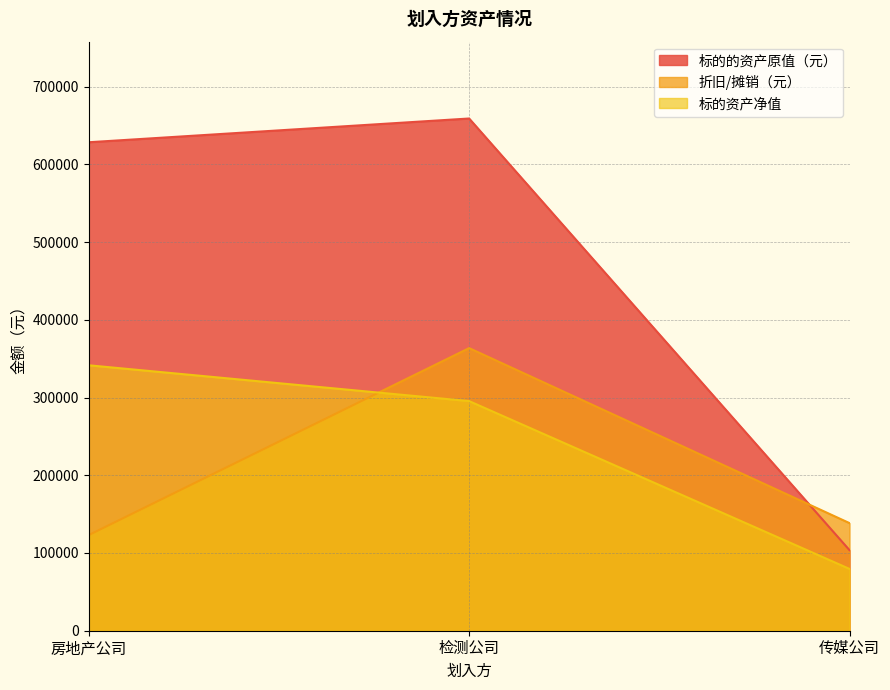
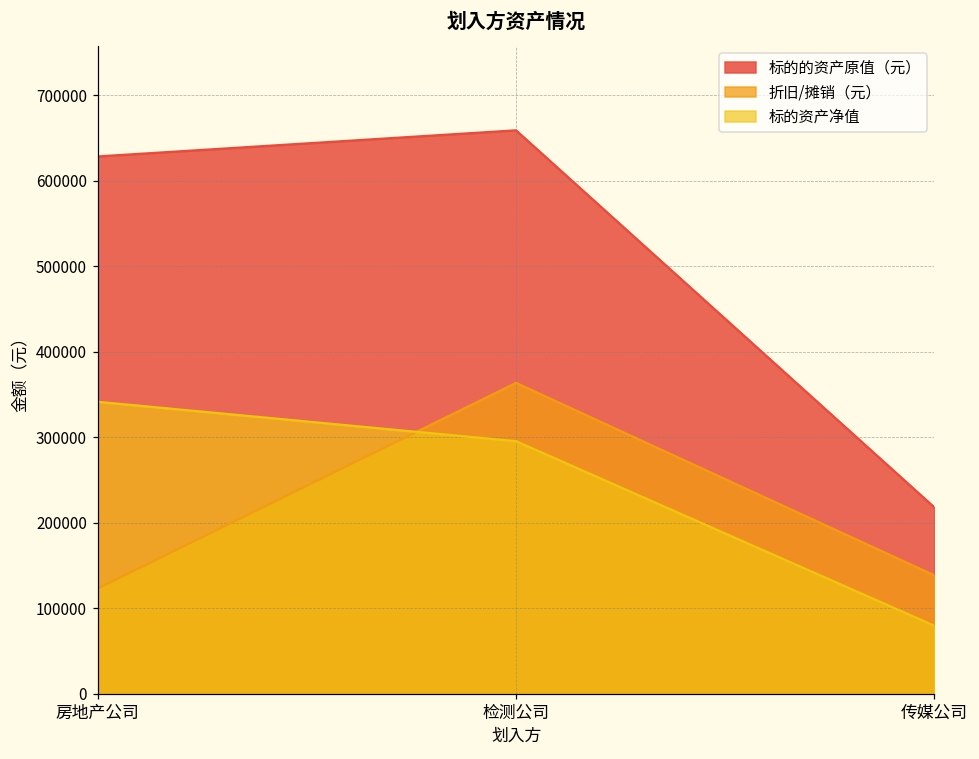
  {
    "标的的资产原值（元）": {
      "房地产公司": 630000,
      "检测公司": 660000,
-     "传媒公司": 100000
+     "传媒公司": 220000
    }
  }
